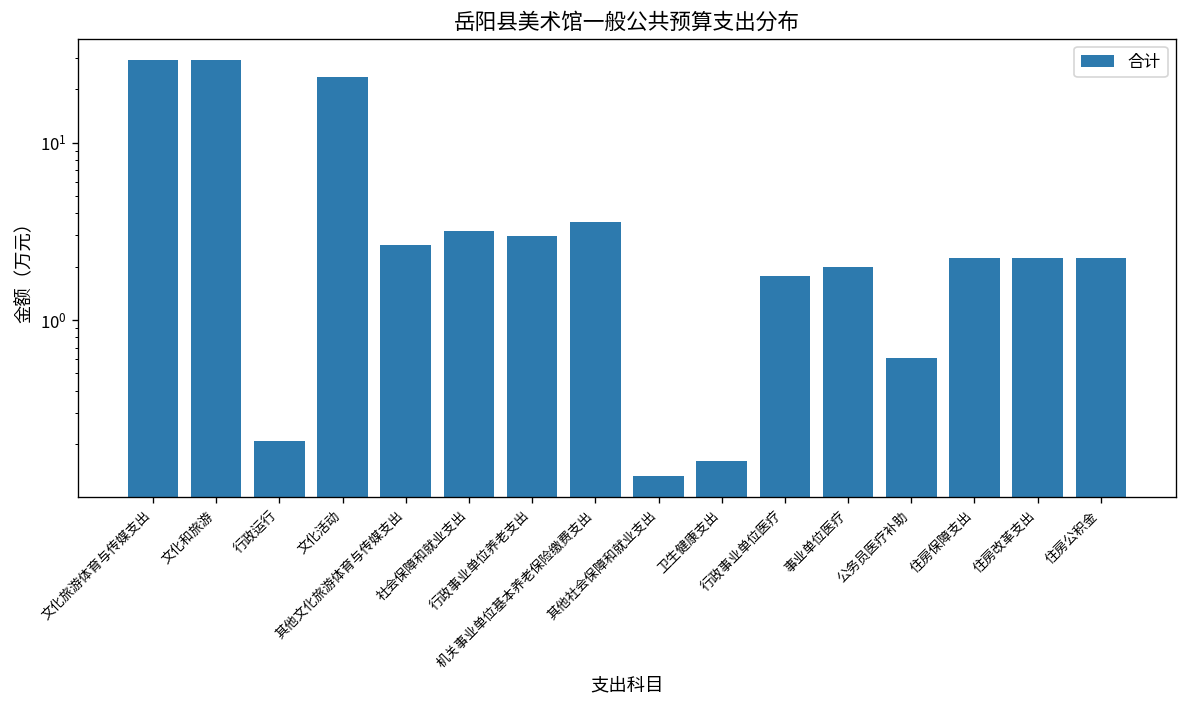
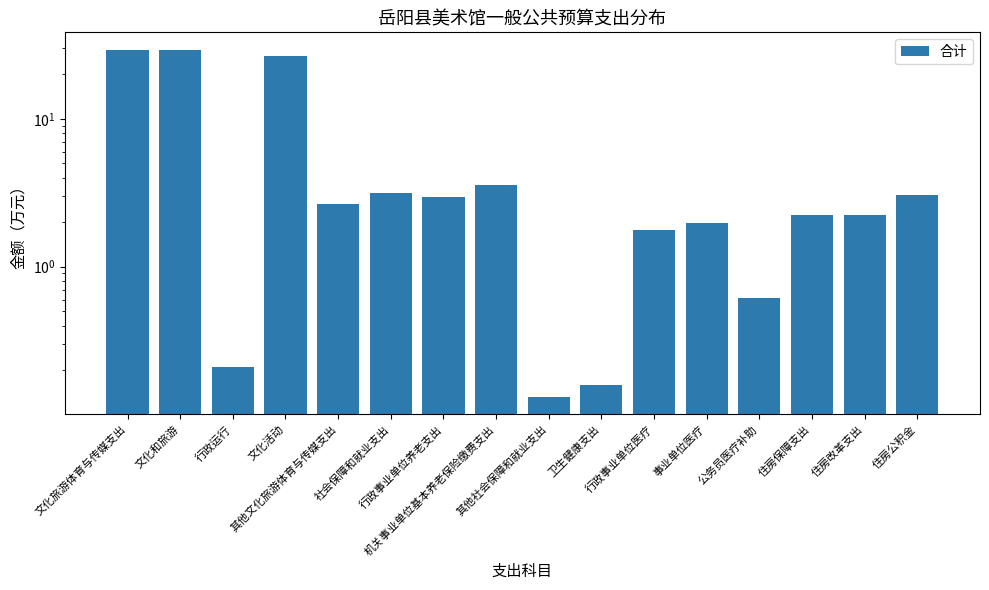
  {
    "文化旅游体育与传媒支出": 29,
    "文化和旅游": 29,
    "行政运行": 0.21,
-   "文化活动": 23,
+   "文化活动": 26,
    "其他文化旅游体育与传媒支出": 2.7,
    "社会保障和就业支出": 3.2,
    "行政事业单位养老支出": 3.0,
    "机关事业单位基本养老保险缴费支出": 3.6,
    "其他社会保障和就业支出": 0.13,
    "卫生健康支出": 0.16,
    "行政事业单位医疗": 1.8,
    "事业单位医疗": 2.0,
    "公务员医疗补助": 0.6,
    "住房保障支出": 2.2,
    "住房改革支出": 2.2,
-   "住房公积金": 2.2
+   "住房公积金": 3.0
  }
